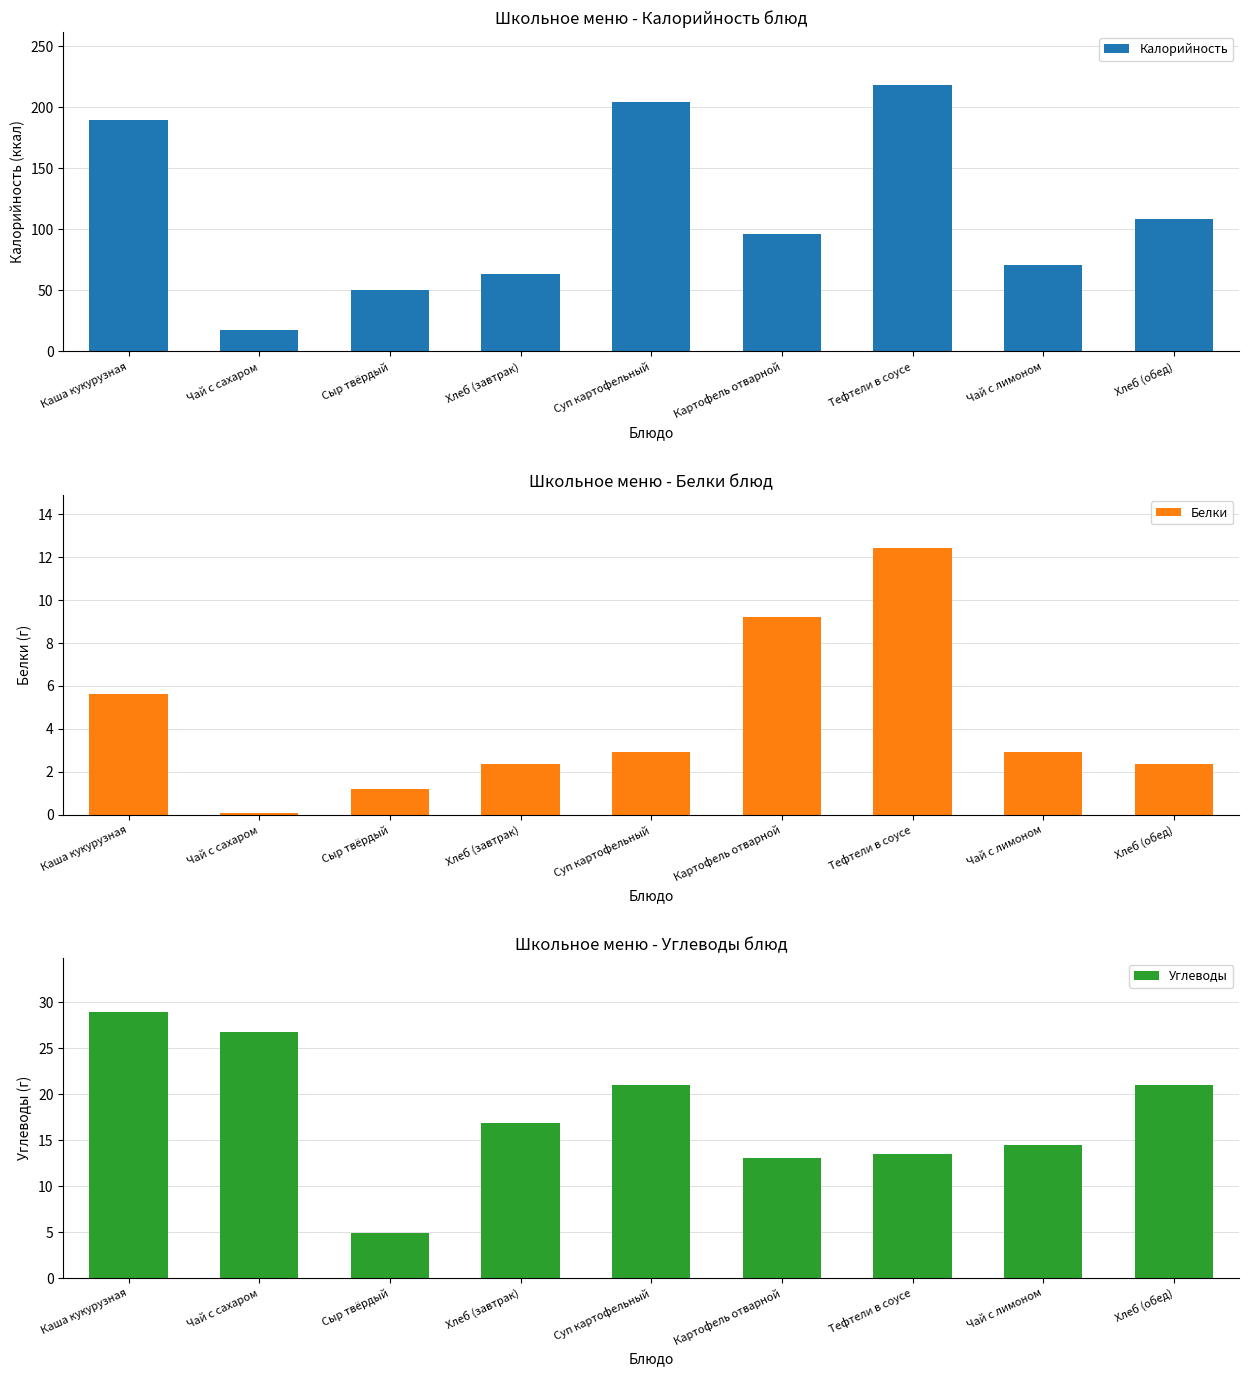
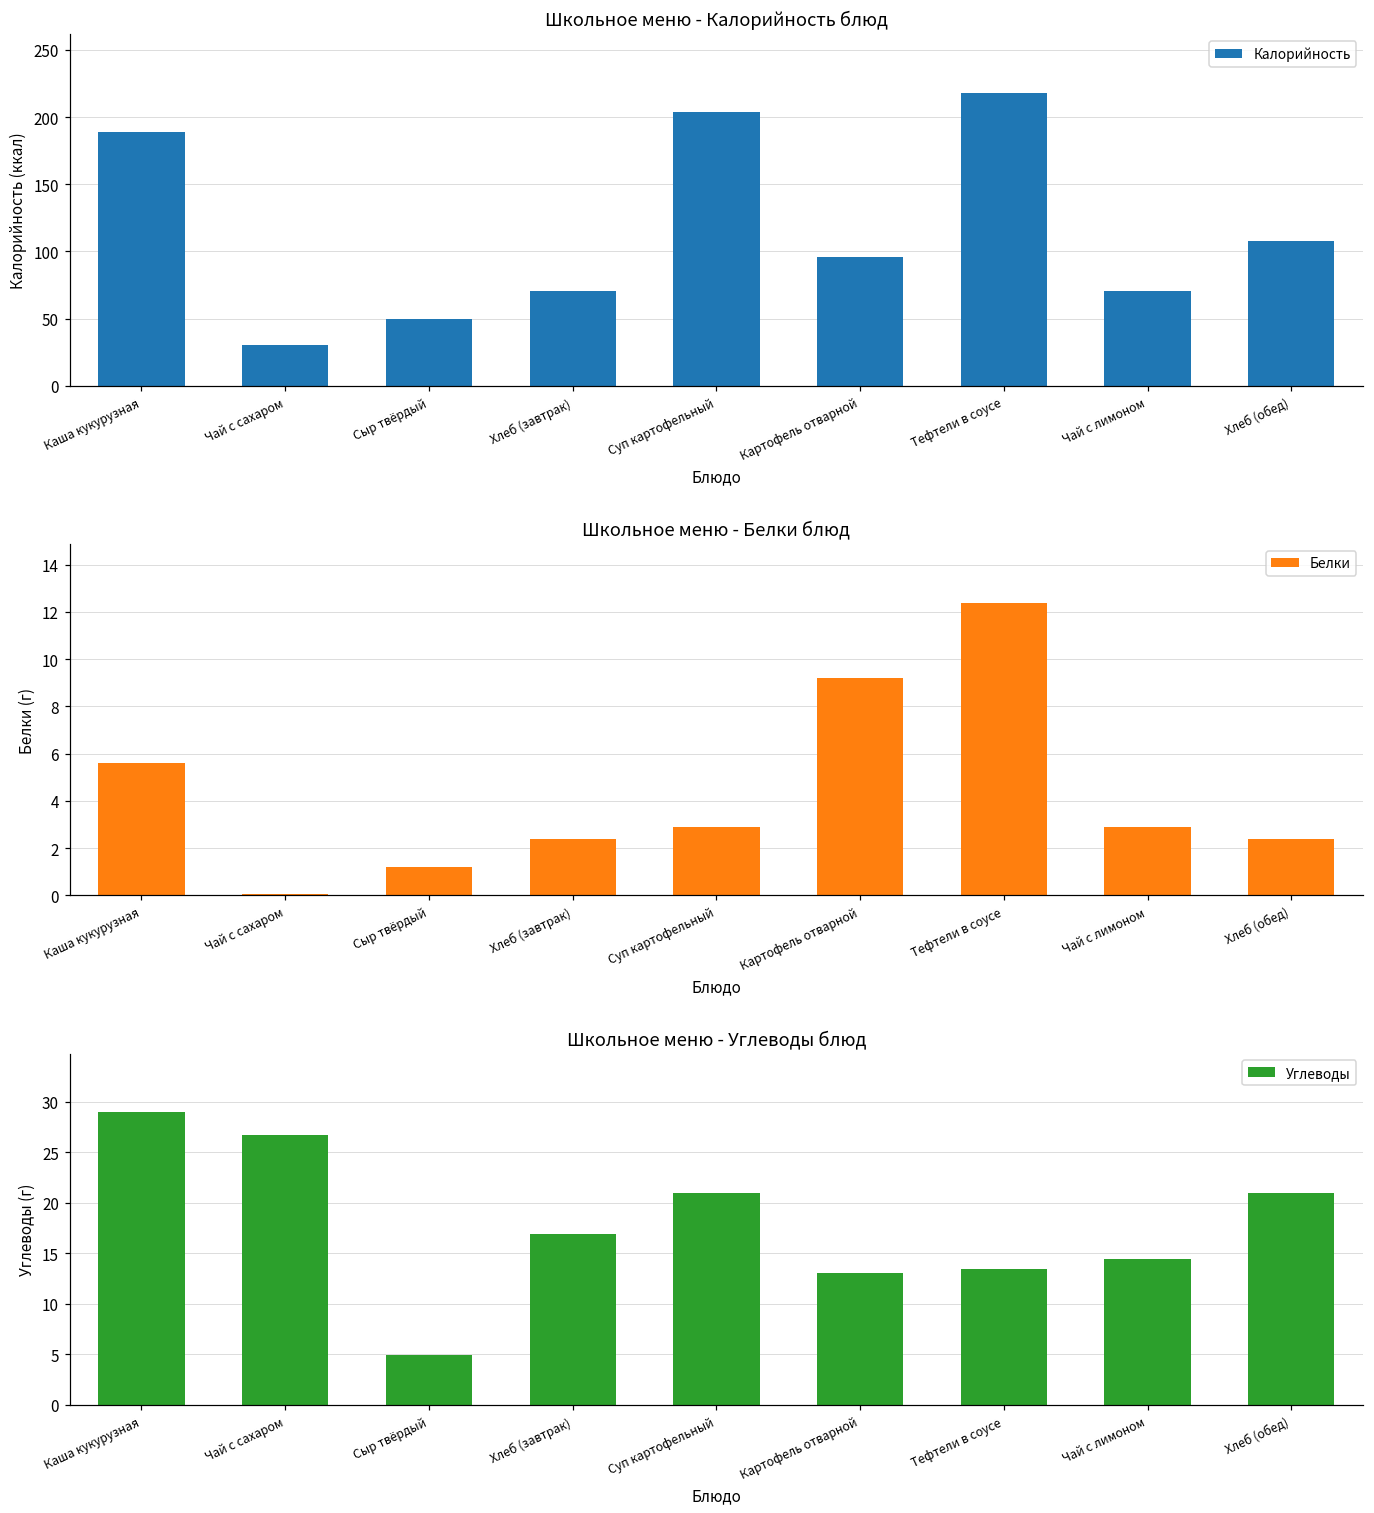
  {
    "Школьное меню - Калорийность блюд": {
      "Каша кукурузная": 189,
-     "Чай с сахаром": 18,
+     "Чай с сахаром": 30,
      "Сыр твёрдый": 50,
-     "Хлеб (завтрак)": 63,
+     "Хлеб (завтрак)": 71,
      "Суп картофельный": 204,
      "Картофель отварной": 96,
      "Тефтели в соусе": 218,
      "Чай с лимоном": 71,
      "Хлеб (обед)": 108
    },
    "Школьное меню - Белки блюд": {
      "Каша кукурузная": 5.6,
      "Сыр твёрдый": 1.2,
      "Хлеб (завтрак)": 2.4,
      "Суп картофельный": 2.9,
      "Картофель отварной": 9.2,
      "Тефтели в соусе": 12.4,
      "Чай с лимоном": 2.9,
      "Хлеб (обед)": 2.4
    },
    "Школьное меню - Углеводы блюд": {
      "Каша кукурузная": 29,
      "Чай с сахаром": 27,
      "Сыр твёрдый": 5,
      "Хлеб (завтрак)": 17,
      "Суп картофельный": 21,
      "Картофель отварной": 13,
      "Тефтели в соусе": 14,
      "Чай с лимоном": 14,
      "Хлеб (обед)": 21
    }
  }
